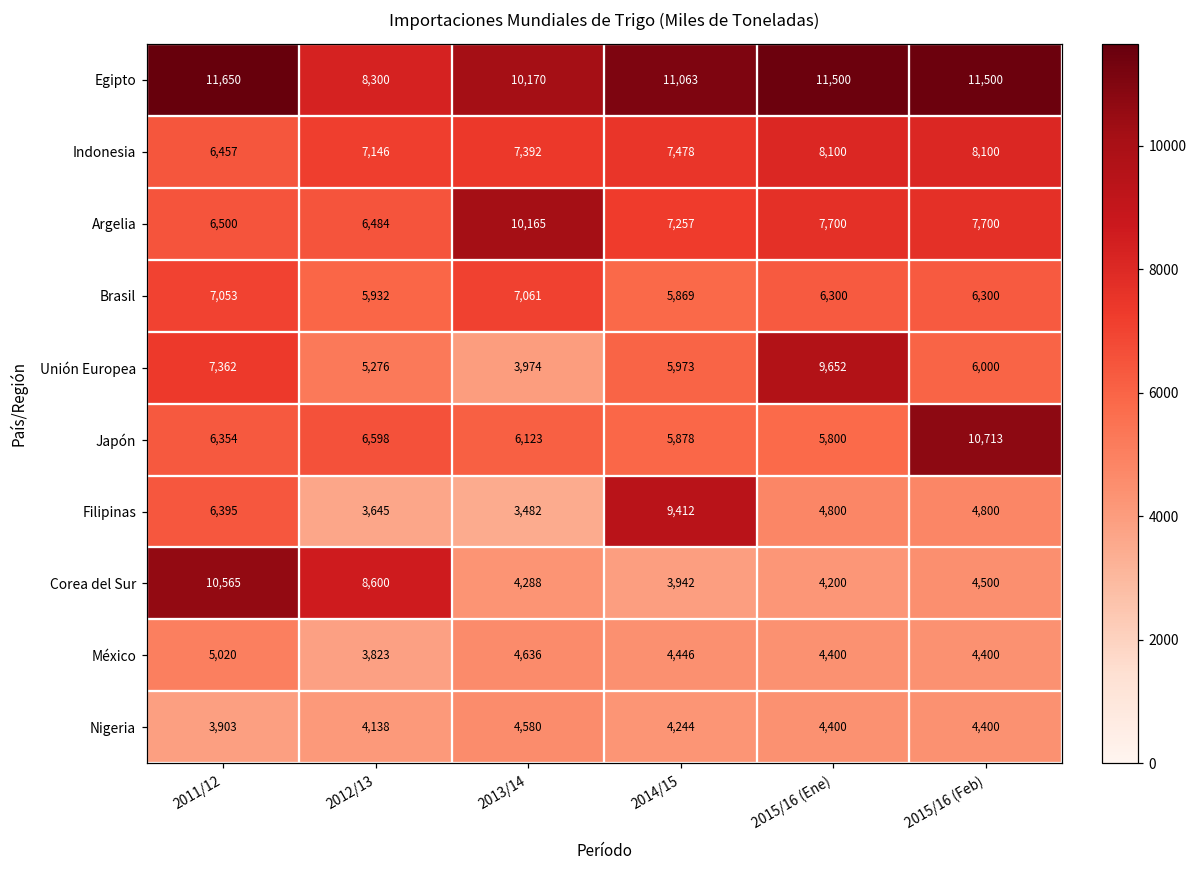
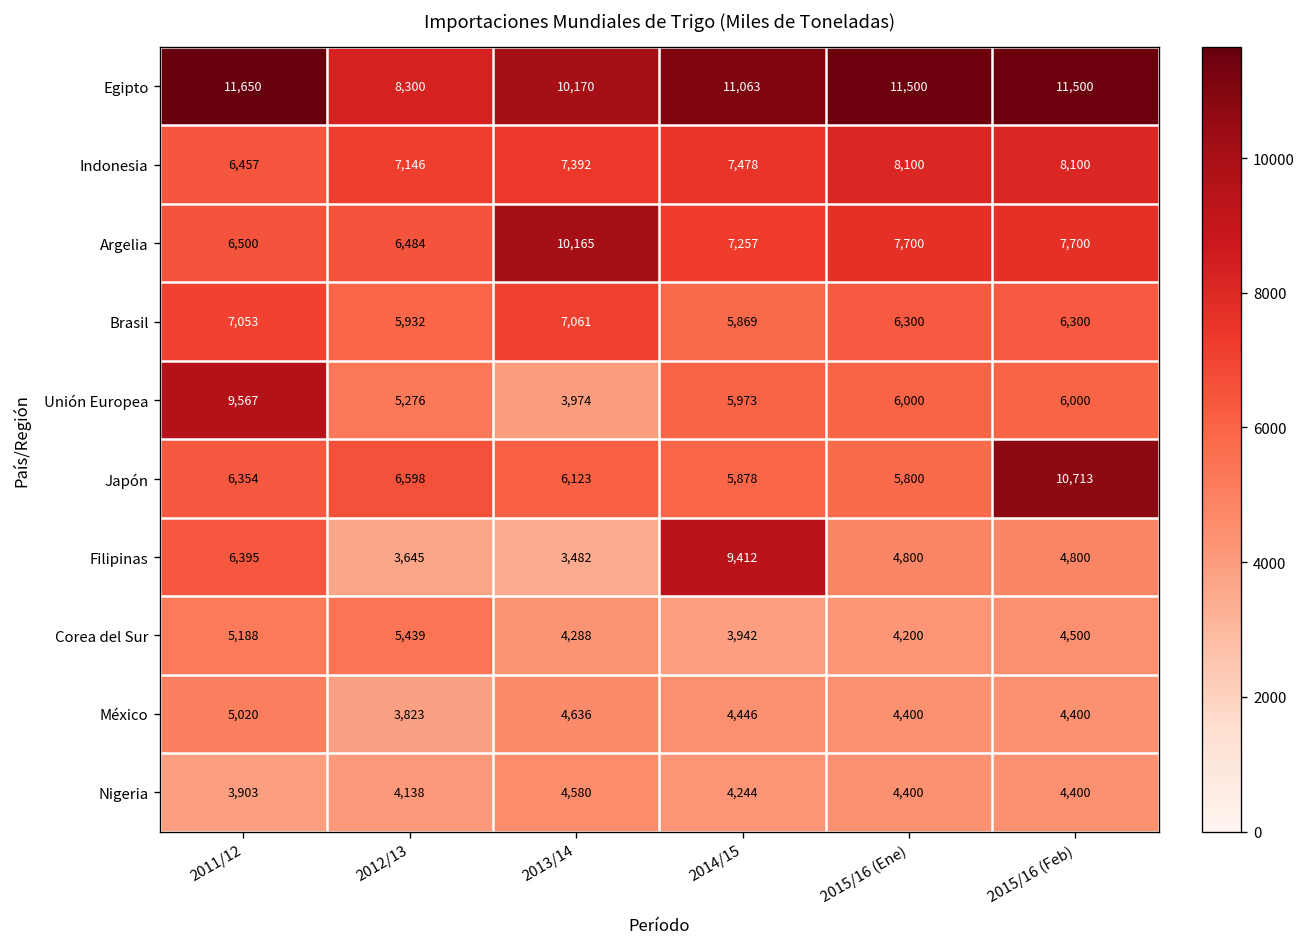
  {
    "Egipto": {
      "2011/12": "11,650",
      "2012/13": "8,300",
      "2013/14": "10,170",
      "2014/15": "11,063",
      "2015/16 (Ene)": "11,500",
      "2015/16 (Feb)": "11,500"
    },
    "Indonesia": {
      "2011/12": "6,457",
      "2012/13": "7,146",
      "2013/14": "7,392",
      "2014/15": "7,478",
      "2015/16 (Ene)": "8,100",
      "2015/16 (Feb)": "8,100"
    },
    "Argelia": {
      "2011/12": "6,500",
      "2012/13": "6,484",
      "2013/14": "10,165",
      "2014/15": "7,257",
      "2015/16 (Ene)": "7,700",
      "2015/16 (Feb)": "7,700"
    },
    "Brasil": {
      "2011/12": "7,053",
      "2012/13": "5,932",
      "2013/14": "7,061",
      "2014/15": "5,869",
      "2015/16 (Ene)": "6,300",
      "2015/16 (Feb)": "6,300"
    },
    "Unión Europea": {
-     "2011/12": "7,362",
+     "2011/12": "9,567",
      "2012/13": "5,276",
      "2013/14": "3,974",
      "2014/15": "5,973",
-     "2015/16 (Ene)": "9,652",
+     "2015/16 (Ene)": "6,000",
      "2015/16 (Feb)": "6,000"
    },
    "Japón": {
      "2011/12": "6,354",
      "2012/13": "6,598",
      "2013/14": "6,123",
      "2014/15": "5,878",
      "2015/16 (Ene)": "5,800",
      "2015/16 (Feb)": "10,713"
    },
    "Filipinas": {
      "2011/12": "6,395",
      "2012/13": "3,645",
      "2013/14": "3,482",
      "2014/15": "9,412",
      "2015/16 (Ene)": "4,800",
      "2015/16 (Feb)": "4,800"
    },
    "Corea del Sur": {
-     "2011/12": "10,565",
-     "2012/13": "8,600",
+     "2011/12": "5,188",
+     "2012/13": "5,439",
      "2013/14": "4,288",
      "2014/15": "3,942",
      "2015/16 (Ene)": "4,200",
      "2015/16 (Feb)": "4,500"
    },
    "México": {
      "2011/12": "5,020",
      "2012/13": "3,823",
      "2013/14": "4,636",
      "2014/15": "4,446",
      "2015/16 (Ene)": "4,400",
      "2015/16 (Feb)": "4,400"
    },
    "Nigeria": {
      "2011/12": "3,903",
      "2012/13": "4,138",
      "2013/14": "4,580",
      "2014/15": "4,244",
      "2015/16 (Ene)": "4,400",
      "2015/16 (Feb)": "4,400"
    }
  }
